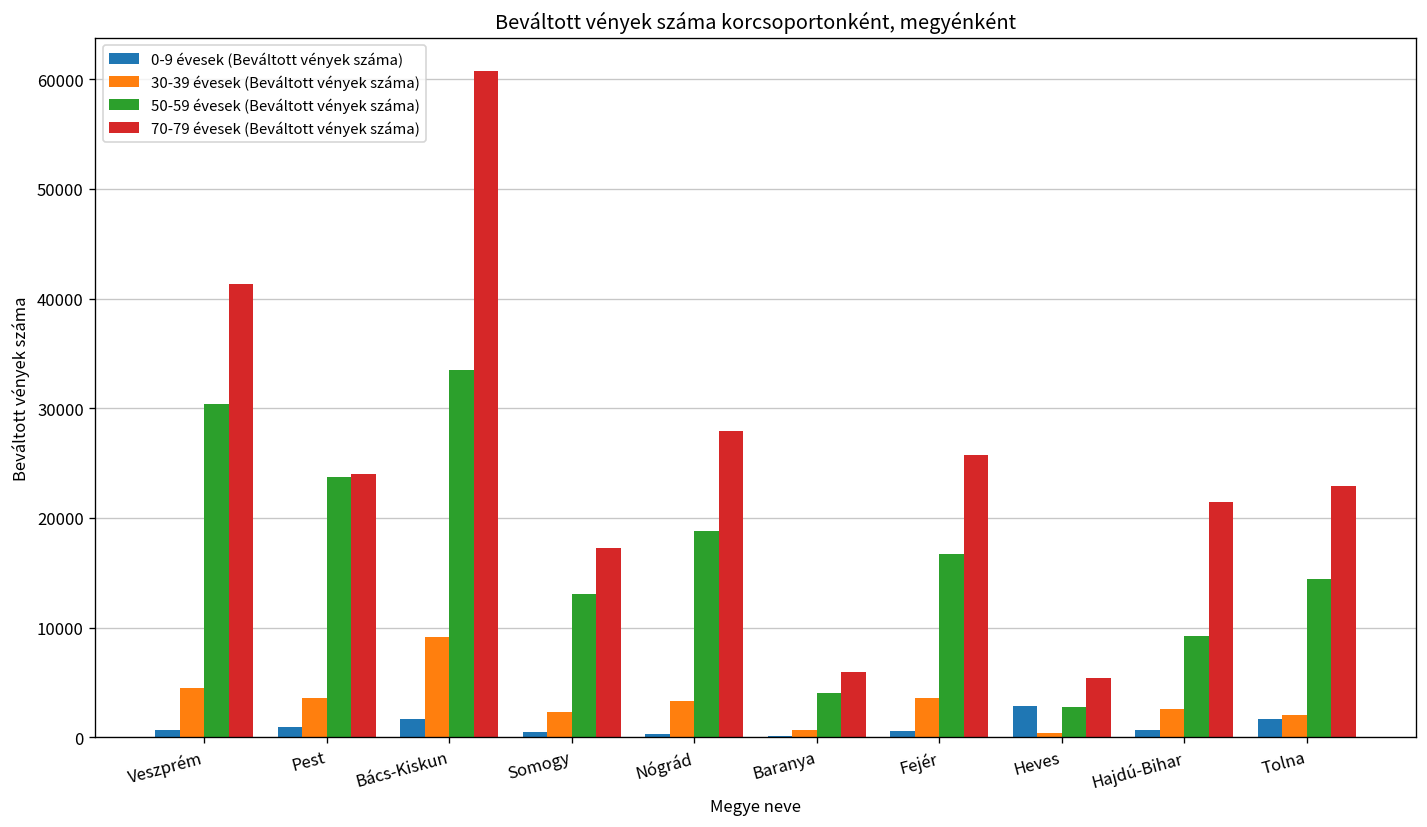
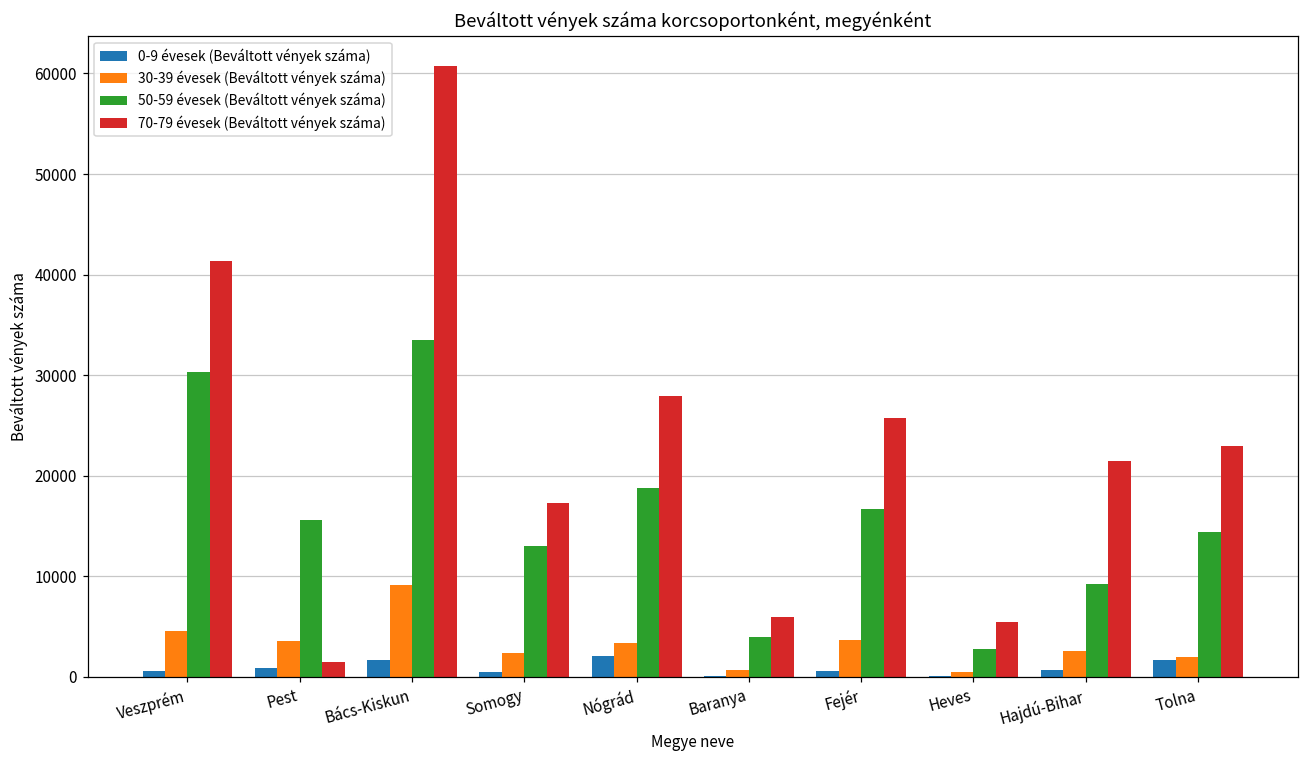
  {
    "0-9 évesek (Beváltott vények száma)": {
      "Veszprém": 1000,
      "Pest": 1000,
      "Bács-Kiskun": 2000,
      "Somogy": 0,
-     "Nógrád": 0,
+     "Nógrád": 2000,
      "Fejér": 1000,
-     "Heves": 3000,
+     "Heves": 0,
      "Hajdú-Bihar": 1000,
      "Tolna": 2000
    },
    "30-39 évesek (Beváltott vények száma)": {
      "Veszprém": 5000,
      "Pest": 4000,
      "Bács-Kiskun": 9000,
      "Somogy": 2000,
      "Nógrád": 3000,
      "Baranya": 1000,
      "Fejér": 4000,
      "Heves": 0,
      "Hajdú-Bihar": 3000,
      "Tolna": 2000
    },
    "50-59 évesek (Beváltott vények száma)": {
      "Veszprém": 30000,
-     "Pest": 24000,
+     "Pest": 16000,
      "Bács-Kiskun": 34000,
      "Somogy": 13000,
      "Nógrád": 19000,
      "Baranya": 4000,
      "Fejér": 17000,
      "Heves": 3000,
      "Hajdú-Bihar": 9000,
      "Tolna": 14000
    },
    "70-79 évesek (Beváltott vények száma)": {
      "Veszprém": 41000,
-     "Pest": 24000,
+     "Pest": 2000,
      "Bács-Kiskun": 61000,
      "Somogy": 17000,
      "Nógrád": 28000,
      "Baranya": 6000,
      "Fejér": 26000,
      "Heves": 5000,
      "Hajdú-Bihar": 21000,
      "Tolna": 23000
    }
  }
